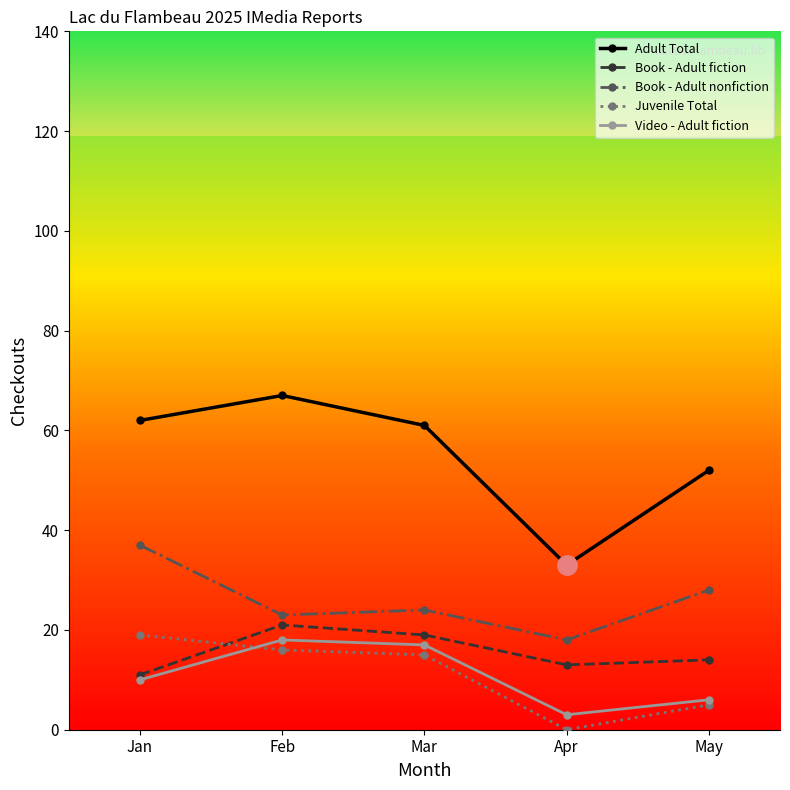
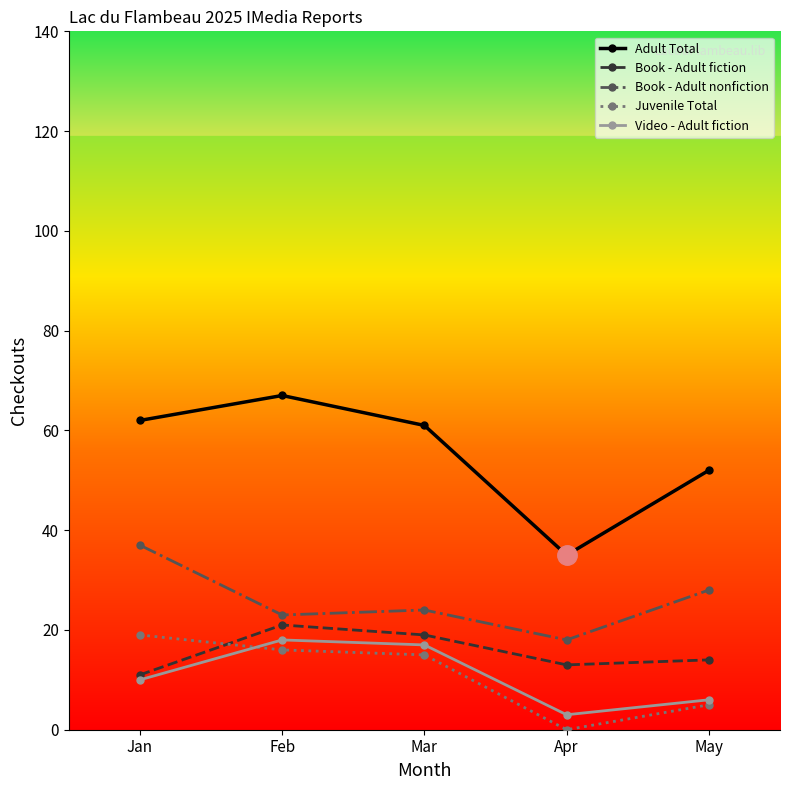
  {
    "Adult Total": {
      "Jan": 62,
      "Feb": 67,
      "Mar": 61,
-     "Apr": 33,
+     "Apr": 35,
      "May": 52
    }
  }
